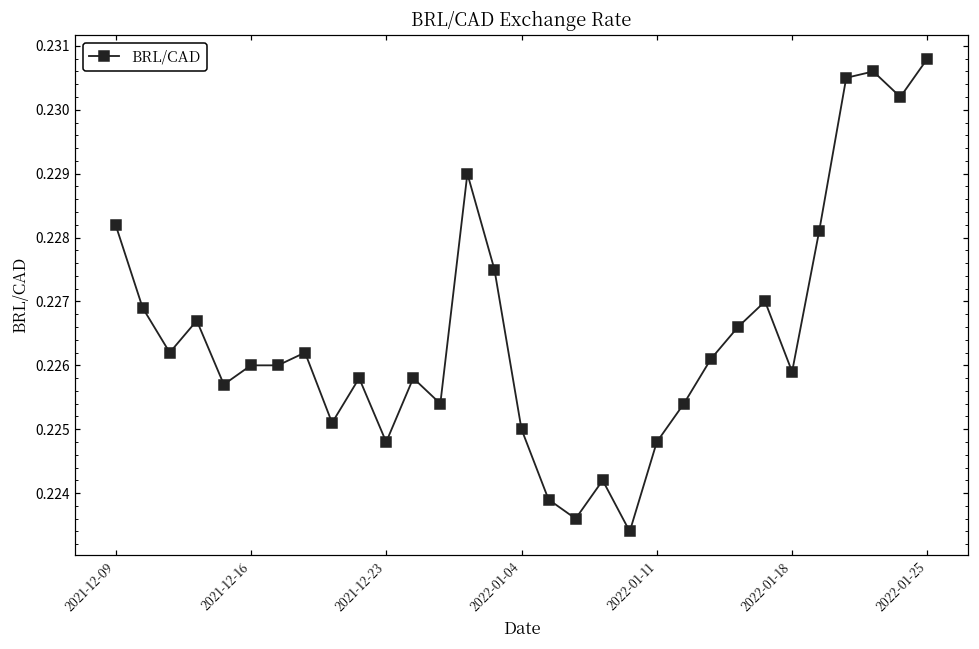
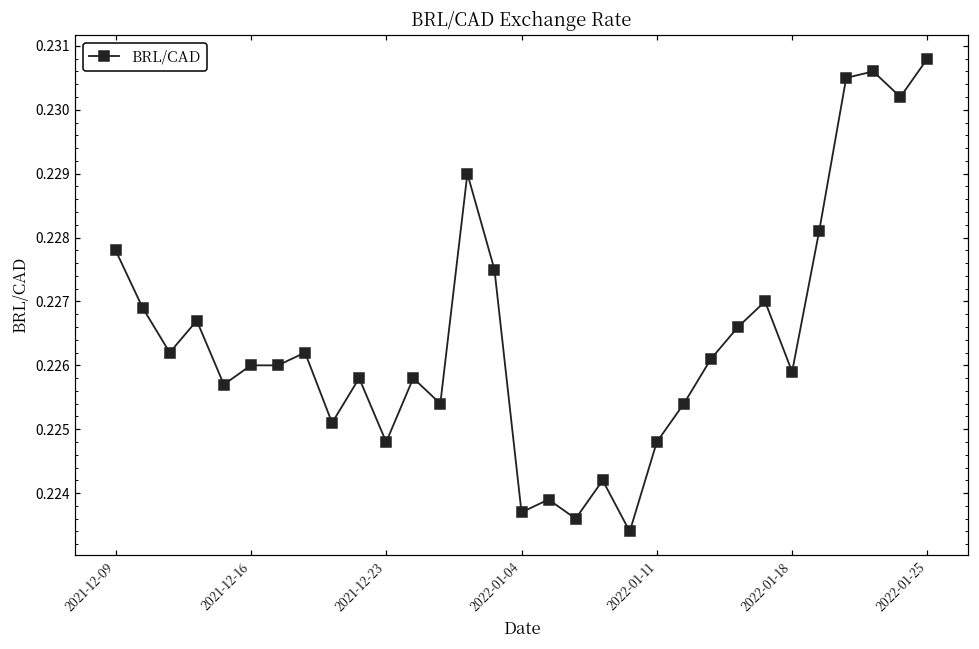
  {
-   "2021-12-09": 0.2282,
+   "2021-12-09": 0.2278,
    "2021-12-16": 0.2260,
    "2021-12-23": 0.2248,
-   "2022-01-04": 0.2250,
+   "2022-01-04": 0.2237,
    "2022-01-11": 0.2248,
    "2022-01-18": 0.2259,
    "2022-01-25": 0.2308
  }
